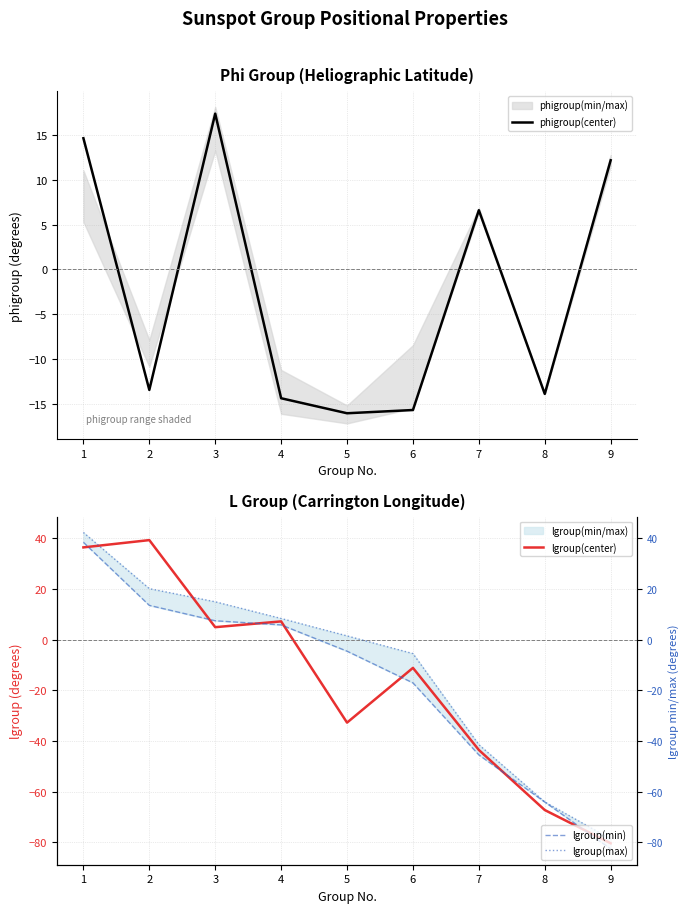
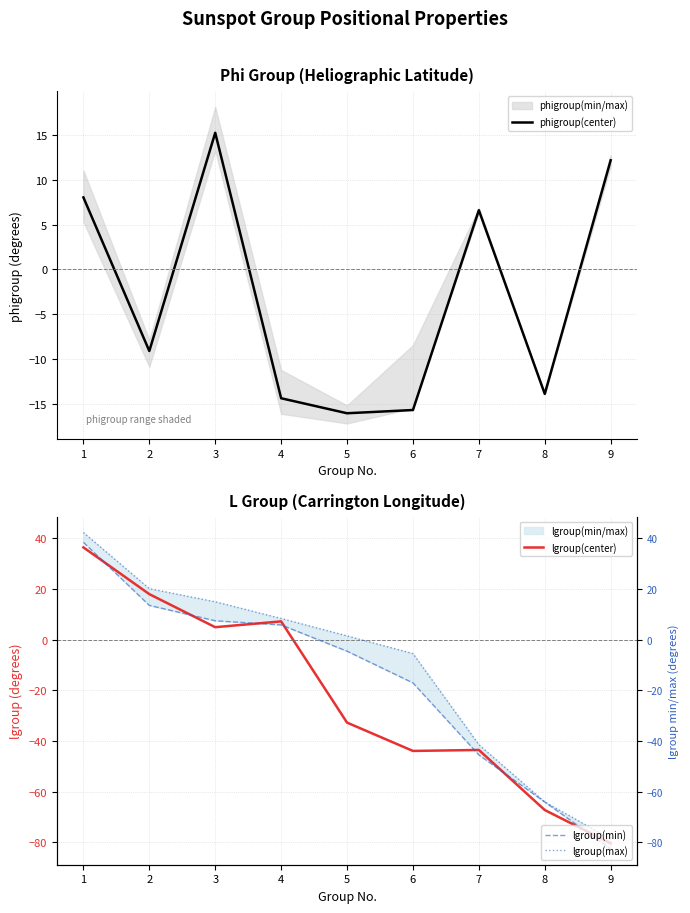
  {
    "Phi Group (Heliographic Latitude)": {
      "phigroup(center)": {
-       "1": 15,
-       "2": -13,
-       "3": 17,
+       "1": 8,
+       "2": -9,
+       "3": 15,
        "4": -14,
        "5": -16,
        "6": -16,
        "9": 12
      }
    },
    "L Group (Carrington Longitude)": {
      "lgroup(center)": {
        "1": 36,
-       "2": 39,
+       "2": 18,
        "3": 5,
        "4": 7,
        "5": -33,
-       "6": -11,
+       "6": -44,
        "7": -44,
        "8": -67
      }
    }
  }
